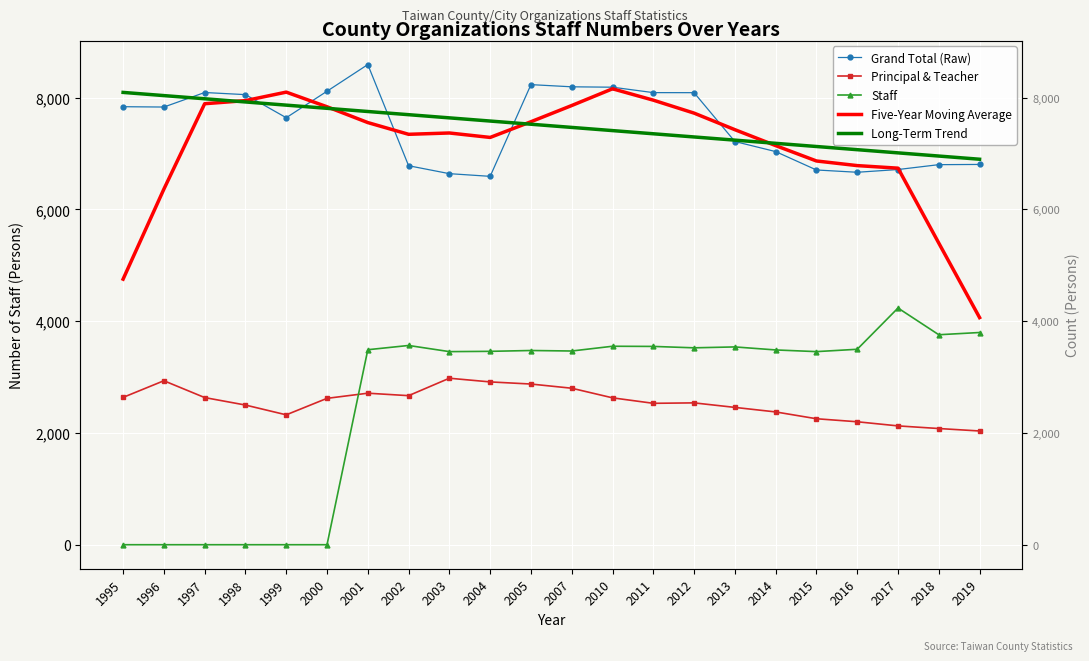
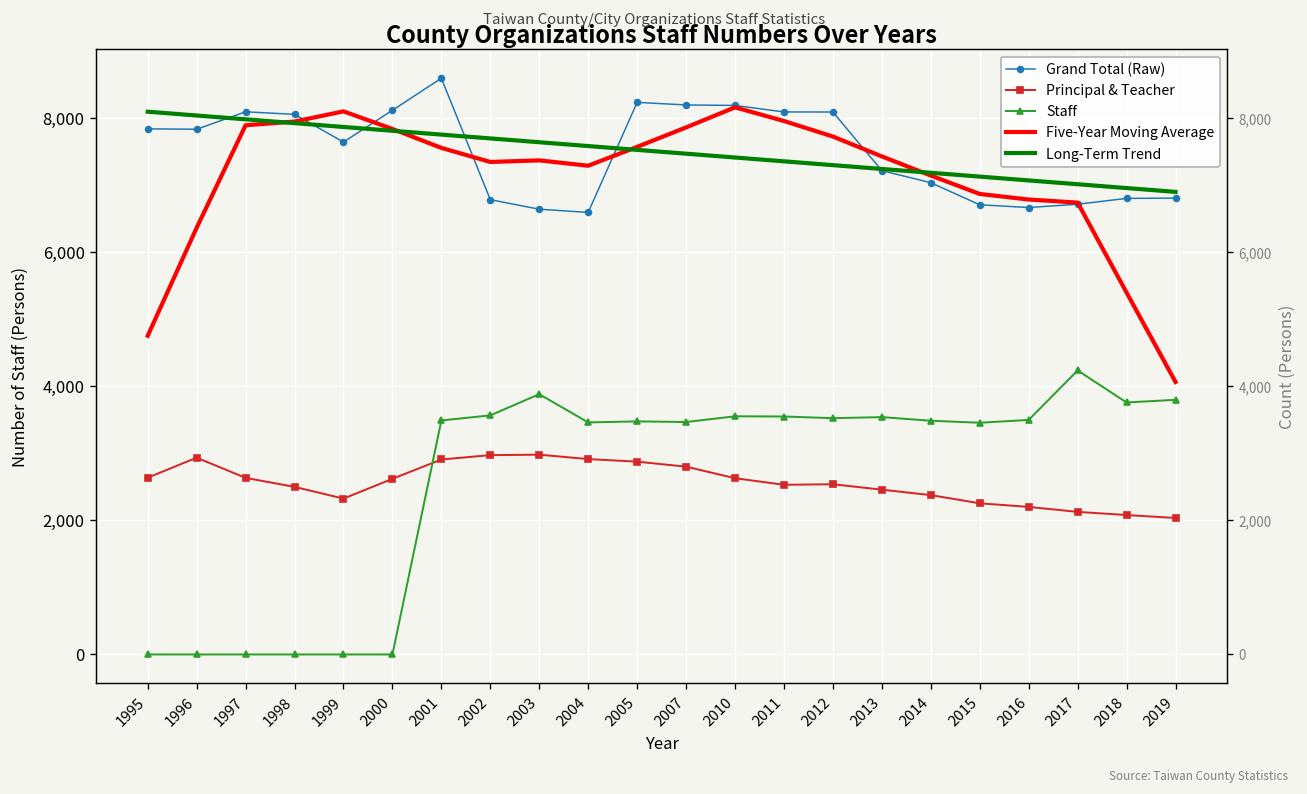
  {
    "Grand Total (Raw)": {
      "1995": "7,800",
      "1996": "7,800",
      "1997": "8,100",
      "1998": "8,100",
      "1999": "7,600",
      "2000": "8,100",
      "2001": "8,600",
      "2002": "6,800",
      "2003": "6,600",
      "2004": "6,600",
      "2005": "8,200",
      "2007": "8,200",
      "2011": "8,100",
      "2012": "8,100",
      "2014": "7,000",
      "2015": "6,700",
      "2016": "6,700",
      "2018": "6,800",
      "2019": "6,800"
    },
    "Principal & Teacher": {
      "1995": "2,600",
      "1996": "2,900",
      "1997": "2,600",
      "1998": "2,500",
      "1999": "2,300",
      "2000": "2,600",
-     "2001": "2,700",
-     "2002": "2,700",
+     "2001": "2,900",
+     "2002": "3,000",
      "2003": "3,000",
      "2004": "2,900",
      "2005": "2,900",
      "2007": "2,800",
      "2010": "2,600",
      "2011": "2,500",
      "2012": "2,500",
      "2013": "2,500",
      "2014": "2,400",
      "2015": "2,300",
      "2016": "2,200",
      "2017": "2,100",
      "2018": "2,100",
      "2019": "2,000"
    },
    "Staff": {
      "1995": "0",
      "1996": "0",
      "1997": "0",
      "1998": "0",
      "1999": "0",
      "2000": "0",
      "2001": "3,500",
      "2002": "3,600",
-     "2003": "3,500",
+     "2003": "3,900",
      "2004": "3,500",
      "2005": "3,500",
      "2007": "3,500",
      "2010": "3,600",
      "2011": "3,500",
      "2012": "3,500",
      "2013": "3,500",
      "2014": "3,500",
      "2015": "3,500",
      "2016": "3,500",
      "2017": "4,200",
      "2018": "3,800",
      "2019": "3,800"
    },
    "Five-Year Moving Average": {
      "1995": "4,800",
      "1996": "6,400",
      "1997": "7,900",
      "1999": "8,100",
      "2001": "7,600",
      "2002": "7,300",
      "2003": "7,400",
      "2004": "7,300",
      "2007": "7,900",
      "2011": "8,000",
      "2012": "7,700",
      "2013": "7,400",
      "2015": "6,900",
      "2016": "6,800",
      "2018": "5,400",
      "2019": "4,100"
    },
    "Long-Term Trend": {
      "1995": "8,100",
      "1996": "8,000",
      "1997": "8,000",
      "1999": "7,900",
      "2001": "7,800",
      "2002": "7,700",
      "2003": "7,600",
      "2004": "7,600",
      "2007": "7,500",
      "2010": "7,400",
      "2011": "7,400",
      "2012": "7,300",
      "2015": "7,100",
      "2016": "7,100",
      "2017": "7,000",
      "2018": "7,000",
      "2019": "6,900"
    }
  }
